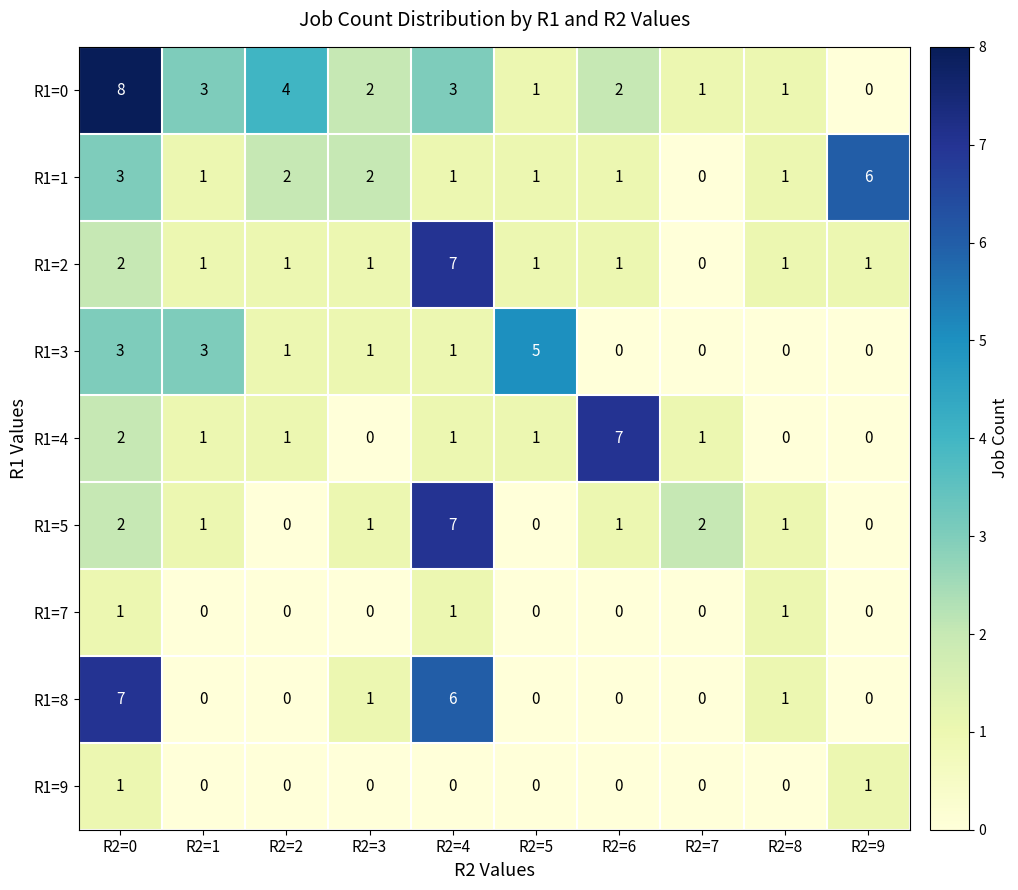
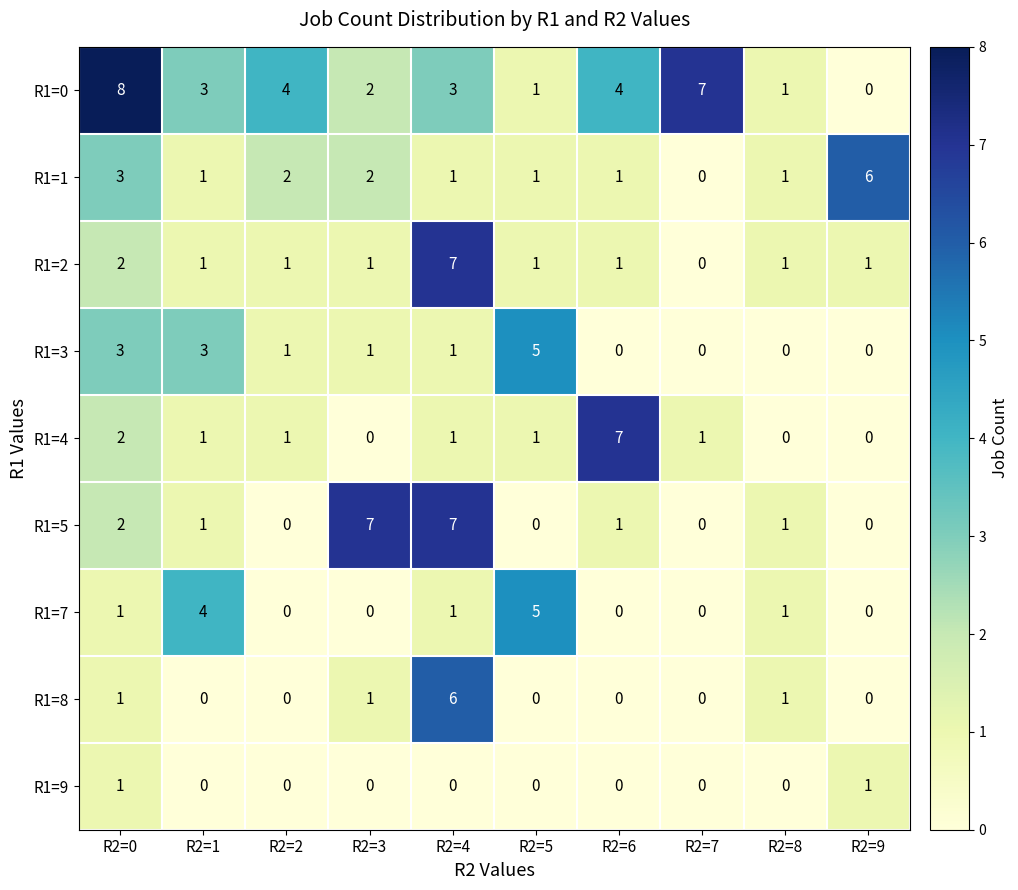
  {
    "R1=0": {
      "R2=0": 8,
      "R2=1": 3,
      "R2=2": 4,
      "R2=3": 2,
      "R2=4": 3,
      "R2=5": 1,
-     "R2=6": 2,
-     "R2=7": 1,
+     "R2=6": 4,
+     "R2=7": 7,
      "R2=8": 1,
      "R2=9": 0
    },
    "R1=1": {
      "R2=0": 3,
      "R2=1": 1,
      "R2=2": 2,
      "R2=3": 2,
      "R2=4": 1,
      "R2=5": 1,
      "R2=6": 1,
      "R2=7": 0,
      "R2=8": 1,
      "R2=9": 6
    },
    "R1=2": {
      "R2=0": 2,
      "R2=1": 1,
      "R2=2": 1,
      "R2=3": 1,
      "R2=4": 7,
      "R2=5": 1,
      "R2=6": 1,
      "R2=7": 0,
      "R2=8": 1,
      "R2=9": 1
    },
    "R1=3": {
      "R2=0": 3,
      "R2=1": 3,
      "R2=2": 1,
      "R2=3": 1,
      "R2=4": 1,
      "R2=5": 5,
      "R2=6": 0,
      "R2=7": 0,
      "R2=8": 0,
      "R2=9": 0
    },
    "R1=4": {
      "R2=0": 2,
      "R2=1": 1,
      "R2=2": 1,
      "R2=3": 0,
      "R2=4": 1,
      "R2=5": 1,
      "R2=6": 7,
      "R2=7": 1,
      "R2=8": 0,
      "R2=9": 0
    },
    "R1=5": {
      "R2=0": 2,
      "R2=1": 1,
      "R2=2": 0,
-     "R2=3": 1,
+     "R2=3": 7,
      "R2=4": 7,
      "R2=5": 0,
      "R2=6": 1,
-     "R2=7": 2,
+     "R2=7": 0,
      "R2=8": 1,
      "R2=9": 0
    },
    "R1=7": {
      "R2=0": 1,
-     "R2=1": 0,
+     "R2=1": 4,
      "R2=2": 0,
      "R2=3": 0,
      "R2=4": 1,
-     "R2=5": 0,
+     "R2=5": 5,
      "R2=6": 0,
      "R2=7": 0,
      "R2=8": 1,
      "R2=9": 0
    },
    "R1=8": {
-     "R2=0": 7,
+     "R2=0": 1,
      "R2=1": 0,
      "R2=2": 0,
      "R2=3": 1,
      "R2=4": 6,
      "R2=5": 0,
      "R2=6": 0,
      "R2=7": 0,
      "R2=8": 1,
      "R2=9": 0
    },
    "R1=9": {
      "R2=0": 1,
      "R2=1": 0,
      "R2=2": 0,
      "R2=3": 0,
      "R2=4": 0,
      "R2=5": 0,
      "R2=6": 0,
      "R2=7": 0,
      "R2=8": 0,
      "R2=9": 1
    }
  }
